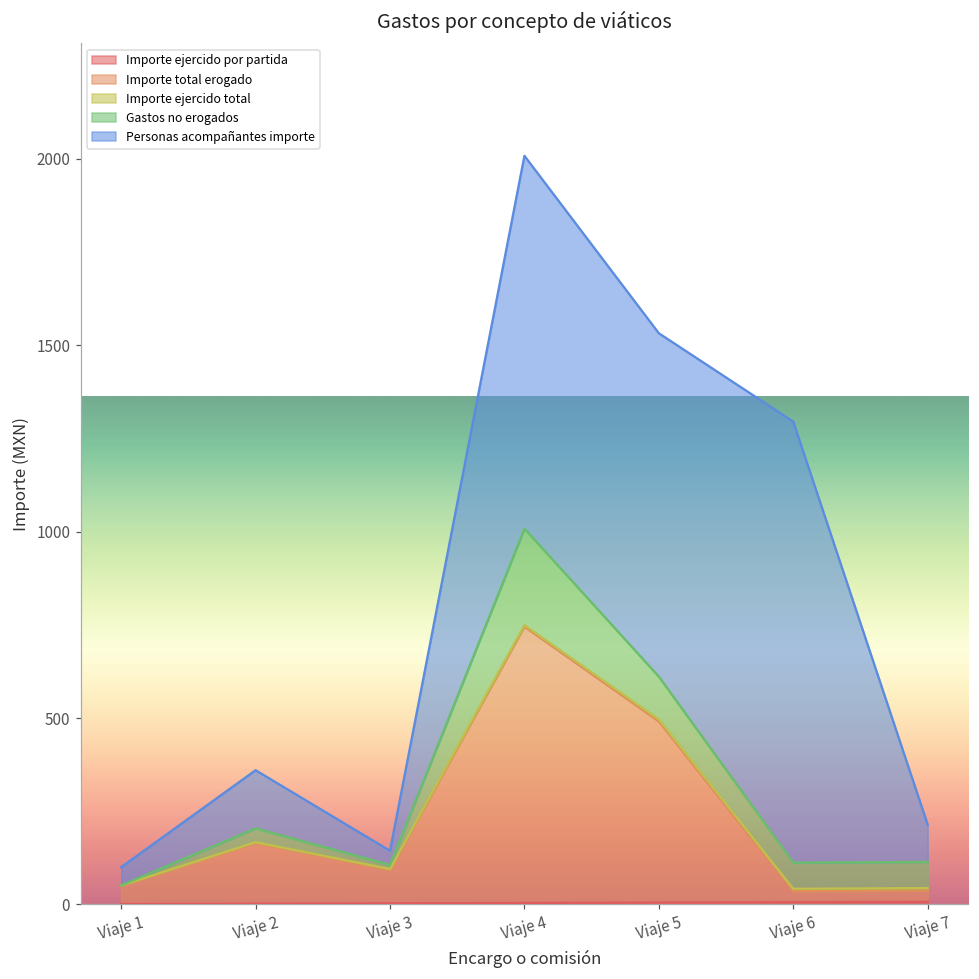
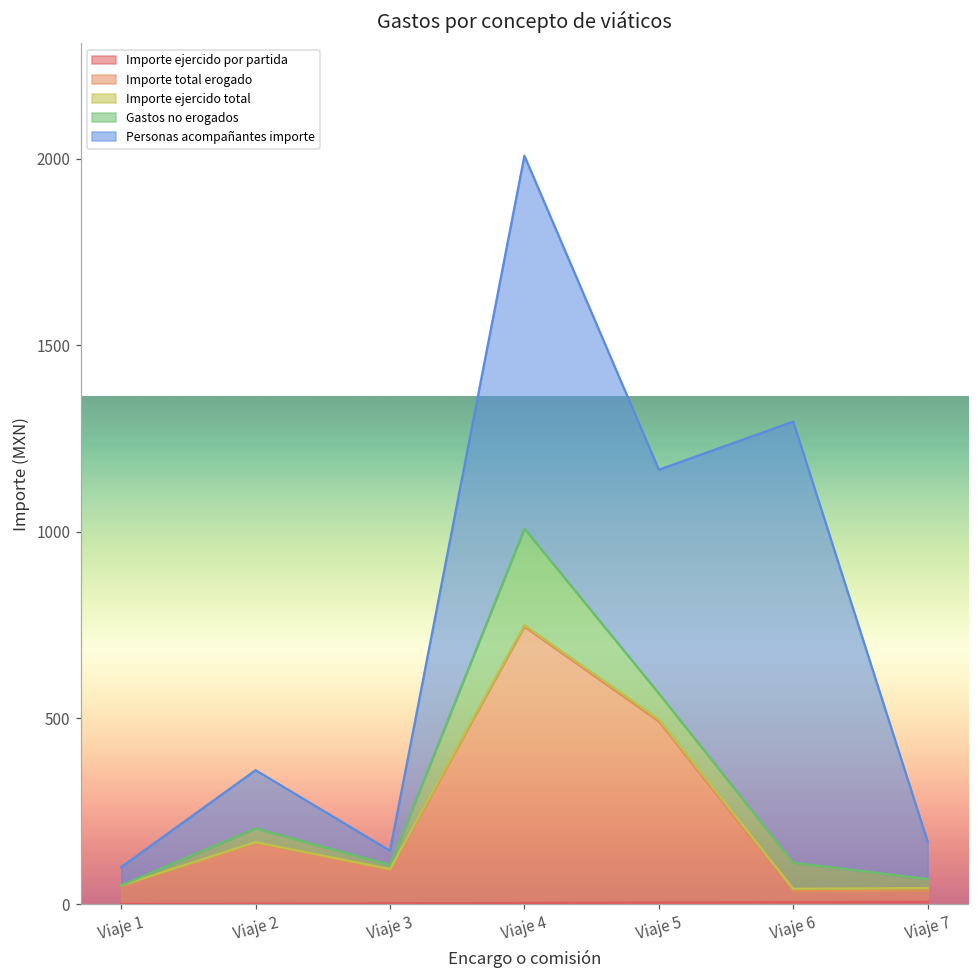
  {
    "Gastos no erogados": {
      "Viaje 2": 40,
      "Viaje 3": 10,
      "Viaje 4": 260,
-     "Viaje 5": 120,
+     "Viaje 5": 70,
      "Viaje 6": 70,
-     "Viaje 7": 70
+     "Viaje 7": 20
    },
    "Personas acompañantes importe": {
      "Viaje 1": 50,
      "Viaje 2": 160,
      "Viaje 3": 40,
      "Viaje 4": 1000,
-     "Viaje 5": 920,
+     "Viaje 5": 600,
      "Viaje 6": 1180,
      "Viaje 7": 100
    }
  }
